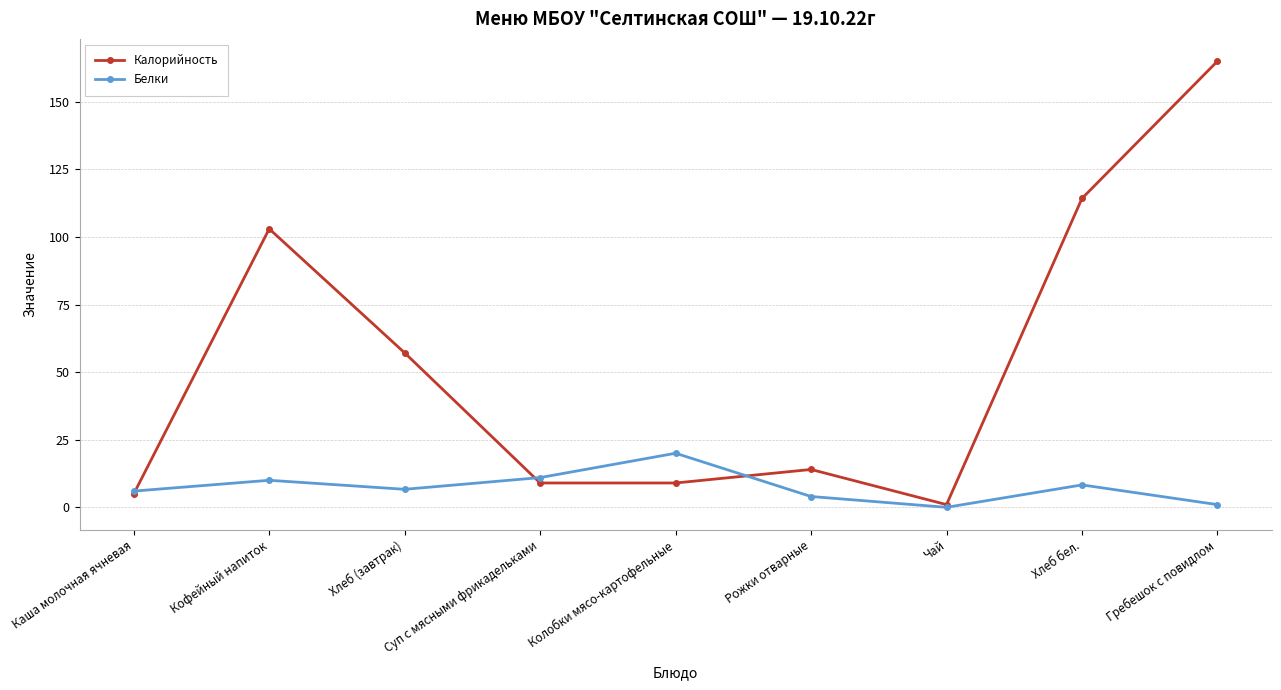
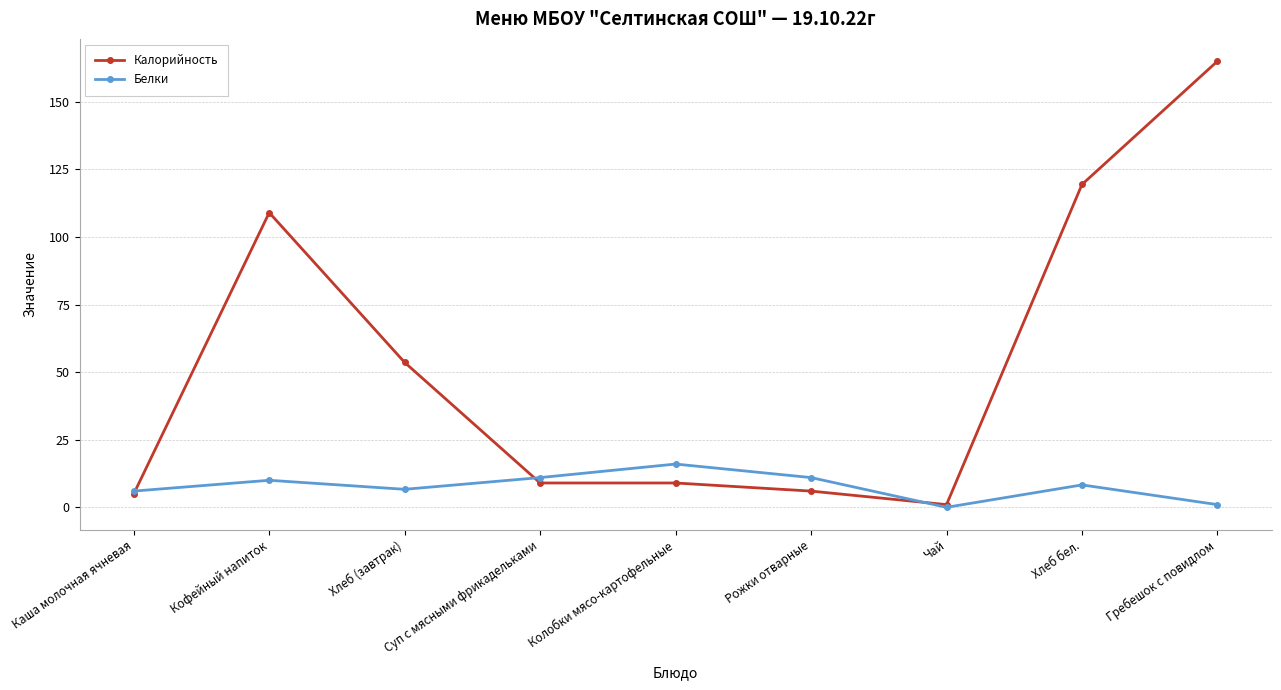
  {
    "Калорийность": {
      "Каша молочная ячневая": 5,
-     "Кофейный напиток": 103,
-     "Хлеб (завтрак)": 57,
+     "Кофейный напиток": 109,
+     "Хлеб (завтрак)": 54,
      "Суп с мясными фрикадельками": 9,
      "Колобки мясо-картофельные": 9,
-     "Рожки отварные": 14,
+     "Рожки отварные": 6,
      "Чай": 1,
-     "Хлеб бел.": 114,
+     "Хлеб бел.": 119,
      "Гребешок с повидлом": 165
    },
    "Белки": {
      "Каша молочная ячневая": 6,
      "Кофейный напиток": 10,
      "Хлеб (завтрак)": 7,
      "Суп с мясными фрикадельками": 11,
-     "Колобки мясо-картофельные": 20,
-     "Рожки отварные": 4,
+     "Колобки мясо-картофельные": 16,
+     "Рожки отварные": 11,
      "Чай": 0,
      "Хлеб бел.": 8,
      "Гребешок с повидлом": 1
    }
  }
